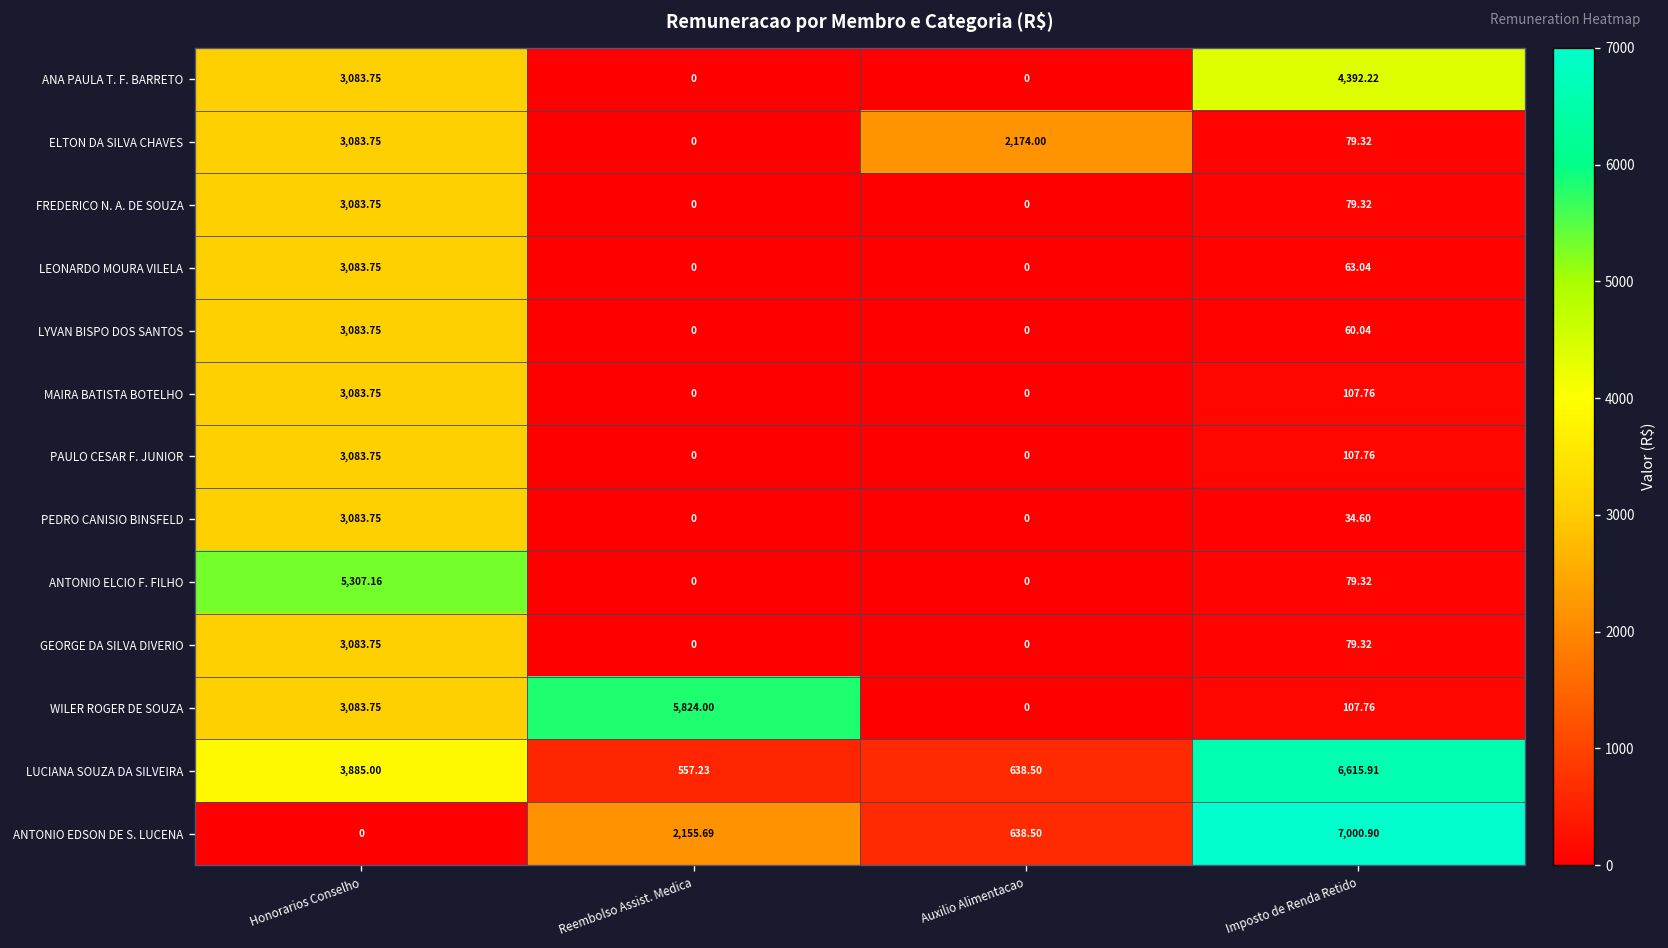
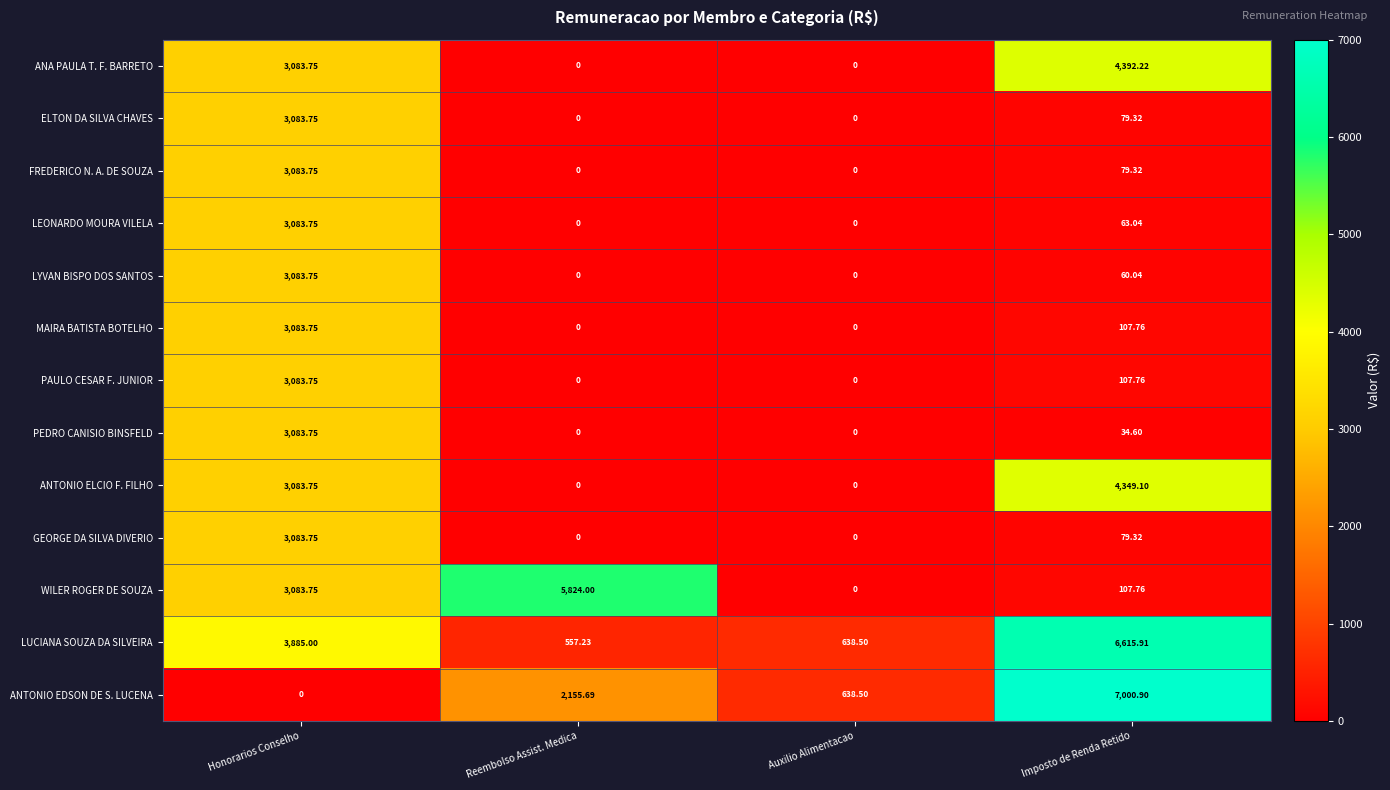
  {
    "ANA PAULA T. F. BARRETO": {
      "Honorarios Conselho": "3,083.75",
      "Reembolso Assist. Medica": "0",
      "Auxilio Alimentacao": "0",
      "Imposto de Renda Retido": "4,392.22"
    },
    "ELTON DA SILVA CHAVES": {
      "Honorarios Conselho": "3,083.75",
      "Reembolso Assist. Medica": "0",
-     "Auxilio Alimentacao": "2,174.00",
+     "Auxilio Alimentacao": "0",
      "Imposto de Renda Retido": "79.32"
    },
    "FREDERICO N. A. DE SOUZA": {
      "Honorarios Conselho": "3,083.75",
      "Reembolso Assist. Medica": "0",
      "Auxilio Alimentacao": "0",
      "Imposto de Renda Retido": "79.32"
    },
    "LEONARDO MOURA VILELA": {
      "Honorarios Conselho": "3,083.75",
      "Reembolso Assist. Medica": "0",
      "Auxilio Alimentacao": "0",
      "Imposto de Renda Retido": "63.04"
    },
    "LYVAN BISPO DOS SANTOS": {
      "Honorarios Conselho": "3,083.75",
      "Reembolso Assist. Medica": "0",
      "Auxilio Alimentacao": "0",
      "Imposto de Renda Retido": "60.04"
    },
    "MAIRA BATISTA BOTELHO": {
      "Honorarios Conselho": "3,083.75",
      "Reembolso Assist. Medica": "0",
      "Auxilio Alimentacao": "0",
      "Imposto de Renda Retido": "107.76"
    },
    "PAULO CESAR F. JUNIOR": {
      "Honorarios Conselho": "3,083.75",
      "Reembolso Assist. Medica": "0",
      "Auxilio Alimentacao": "0",
      "Imposto de Renda Retido": "107.76"
    },
    "PEDRO CANISIO BINSFELD": {
      "Honorarios Conselho": "3,083.75",
      "Reembolso Assist. Medica": "0",
      "Auxilio Alimentacao": "0",
      "Imposto de Renda Retido": "34.60"
    },
    "ANTONIO ELCIO F. FILHO": {
-     "Honorarios Conselho": "5,307.16",
+     "Honorarios Conselho": "3,083.75",
      "Reembolso Assist. Medica": "0",
      "Auxilio Alimentacao": "0",
-     "Imposto de Renda Retido": "79.32"
+     "Imposto de Renda Retido": "4,349.10"
    },
    "GEORGE DA SILVA DIVERIO": {
      "Honorarios Conselho": "3,083.75",
      "Reembolso Assist. Medica": "0",
      "Auxilio Alimentacao": "0",
      "Imposto de Renda Retido": "79.32"
    },
    "WILER ROGER DE SOUZA": {
      "Honorarios Conselho": "3,083.75",
      "Reembolso Assist. Medica": "5,824.00",
      "Auxilio Alimentacao": "0",
      "Imposto de Renda Retido": "107.76"
    },
    "LUCIANA SOUZA DA SILVEIRA": {
      "Honorarios Conselho": "3,885.00",
      "Reembolso Assist. Medica": "557.23",
      "Auxilio Alimentacao": "638.50",
      "Imposto de Renda Retido": "6,615.91"
    },
    "ANTONIO EDSON DE S. LUCENA": {
      "Honorarios Conselho": "0",
      "Reembolso Assist. Medica": "2,155.69",
      "Auxilio Alimentacao": "638.50",
      "Imposto de Renda Retido": "7,000.90"
    }
  }
